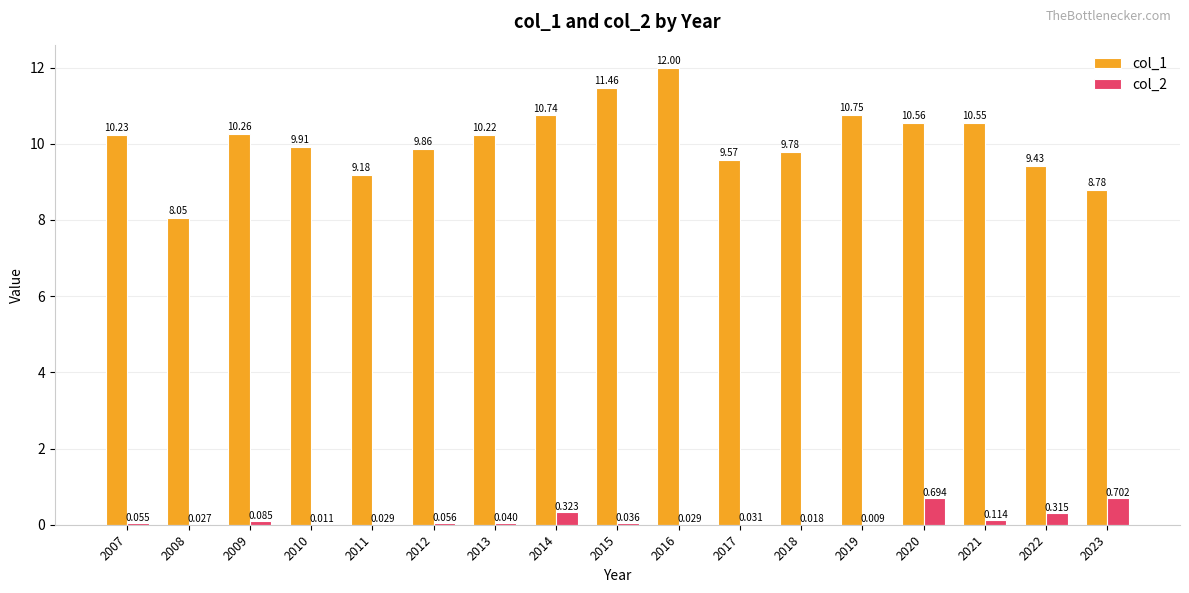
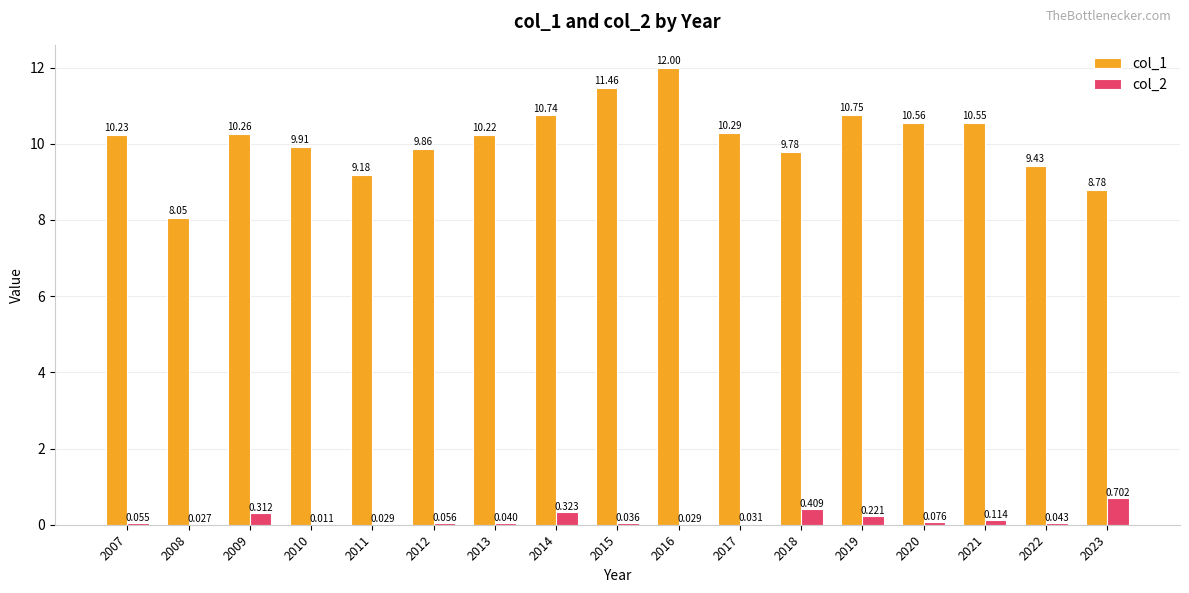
  {
    "col_1": {
      "2007": 10.23,
      "2008": 8.05,
      "2009": 10.26,
      "2010": 9.91,
      "2011": 9.18,
      "2012": 9.86,
      "2013": 10.22,
      "2014": 10.74,
      "2015": 11.46,
      "2016": 12.00,
-     "2017": 9.57,
+     "2017": 10.29,
      "2018": 9.78,
      "2019": 10.75,
      "2020": 10.56,
      "2021": 10.55,
      "2022": 9.43,
      "2023": 8.78
    },
    "col_2": {
      "2007": 0.055,
      "2008": 0.027,
-     "2009": 0.085,
+     "2009": 0.312,
      "2010": 0.011,
      "2011": 0.029,
      "2012": 0.056,
      "2013": 0.040,
      "2014": 0.323,
      "2015": 0.036,
      "2016": 0.029,
      "2017": 0.031,
-     "2018": 0.018,
-     "2019": 0.009,
-     "2020": 0.694,
+     "2018": 0.409,
+     "2019": 0.221,
+     "2020": 0.076,
      "2021": 0.114,
-     "2022": 0.315,
+     "2022": 0.043,
      "2023": 0.702
    }
  }
